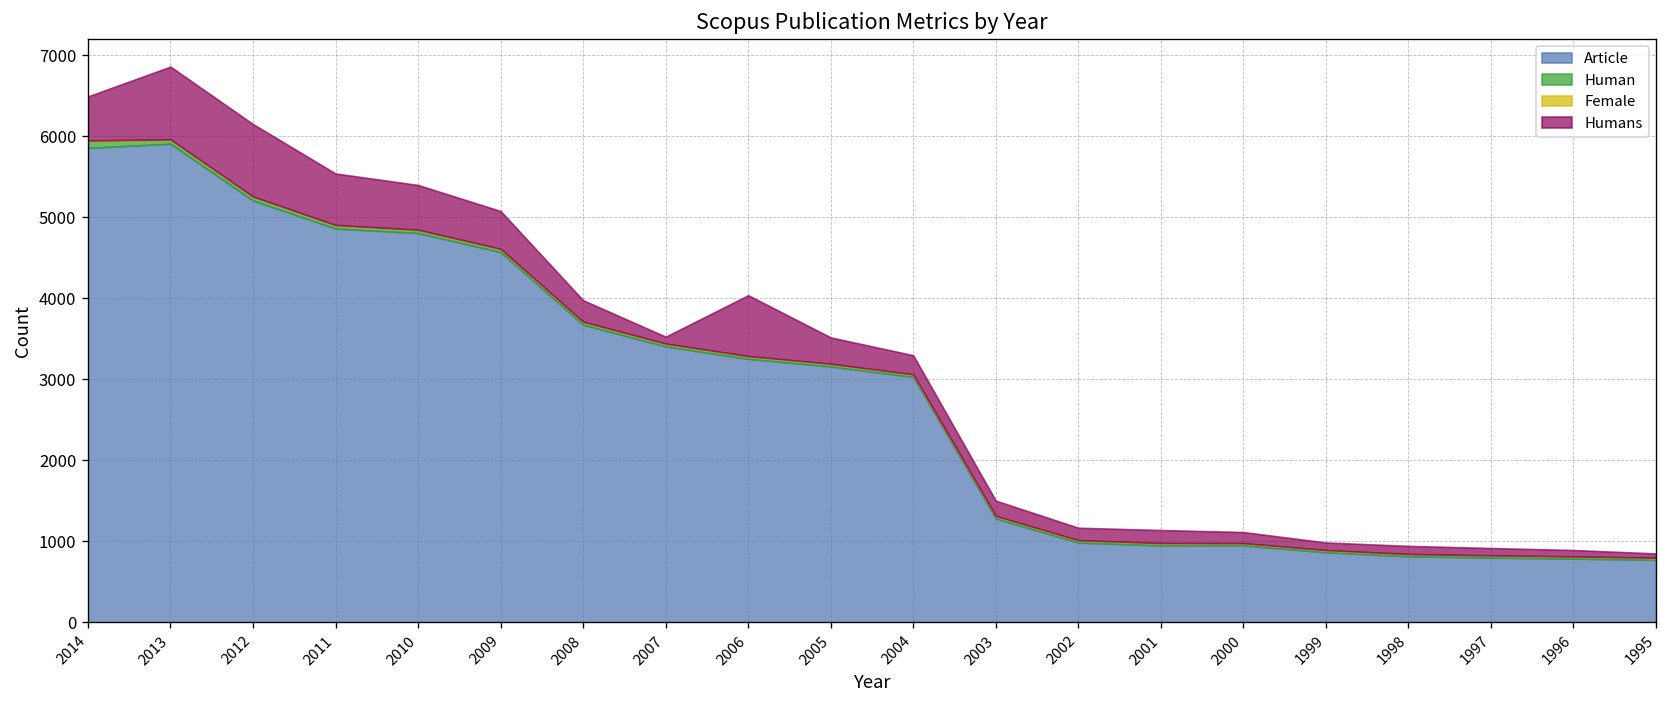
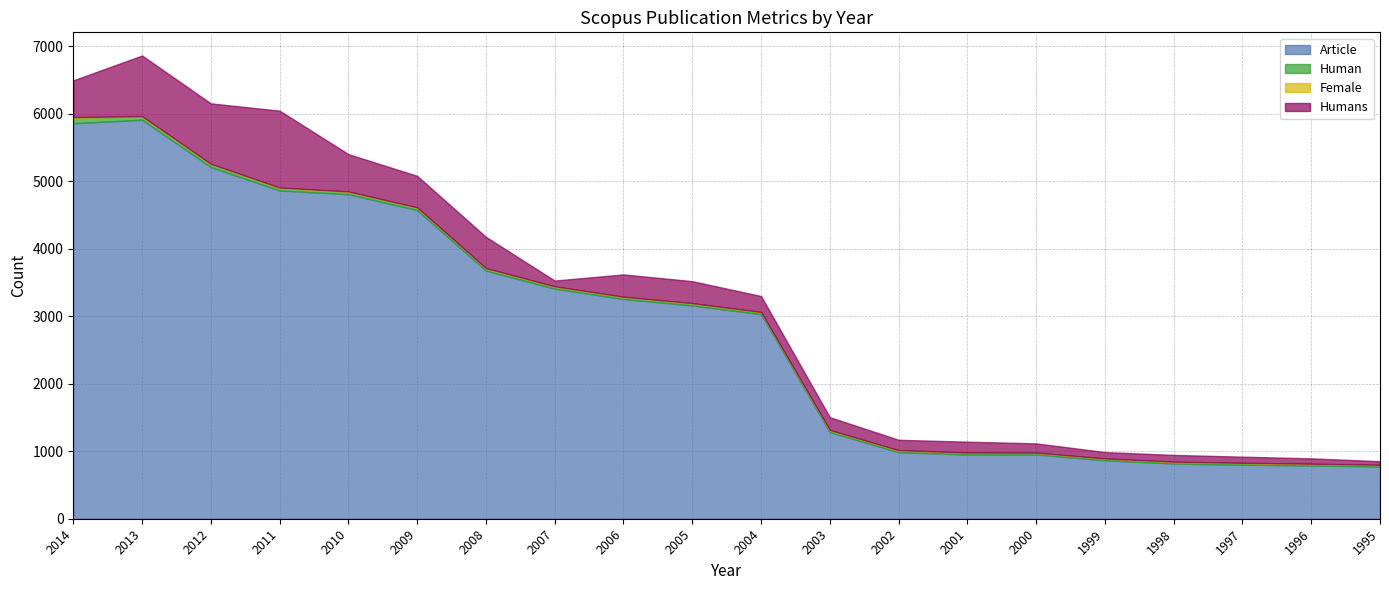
  {
    "Article": {
      "2014": 5900,
      "2013": 5900,
      "2012": 5200
    },
    "Humans": {
      "2014": 500,
      "2013": 900,
      "2012": 900,
-     "2011": 600,
+     "2011": 1100,
      "2010": 600,
      "2009": 500,
-     "2008": 300,
+     "2008": 500,
      "2007": 100,
-     "2006": 800,
+     "2006": 300,
      "2005": 300,
      "2004": 200,
      "2003": 200,
      "2002": 200,
      "2001": 200,
      "2000": 100,
      "1999": 100,
      "1998": 100,
      "1997": 100,
      "1996": 100,
      "1995": 100
    }
  }
